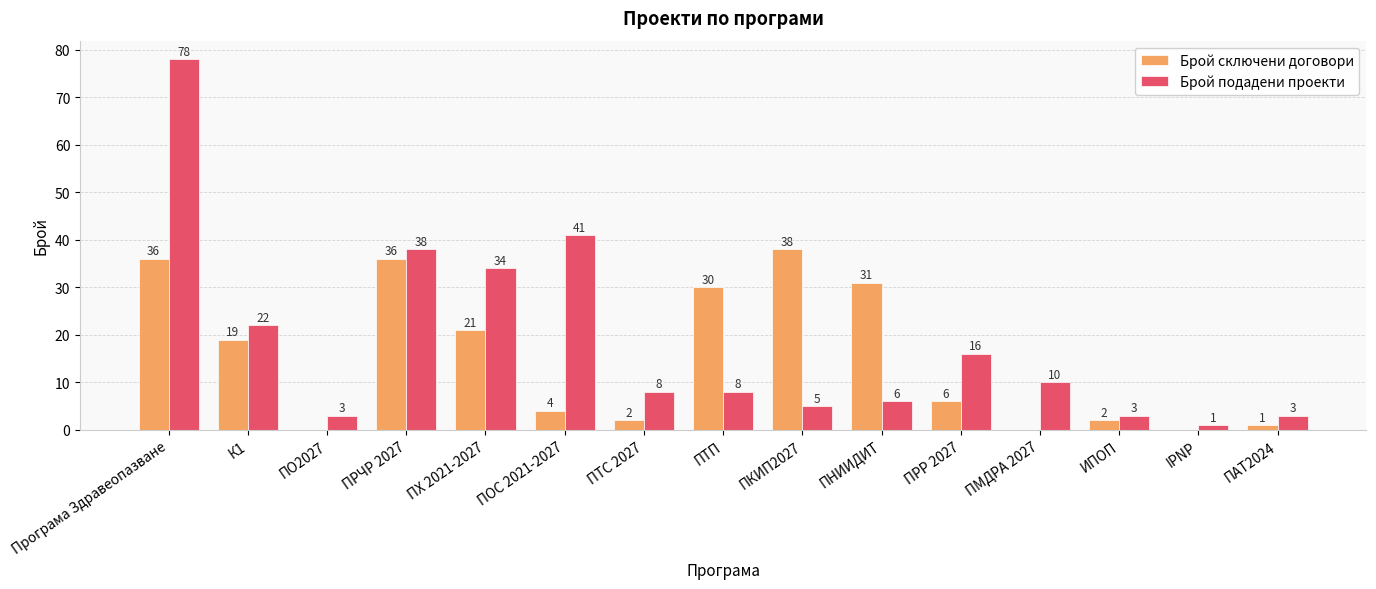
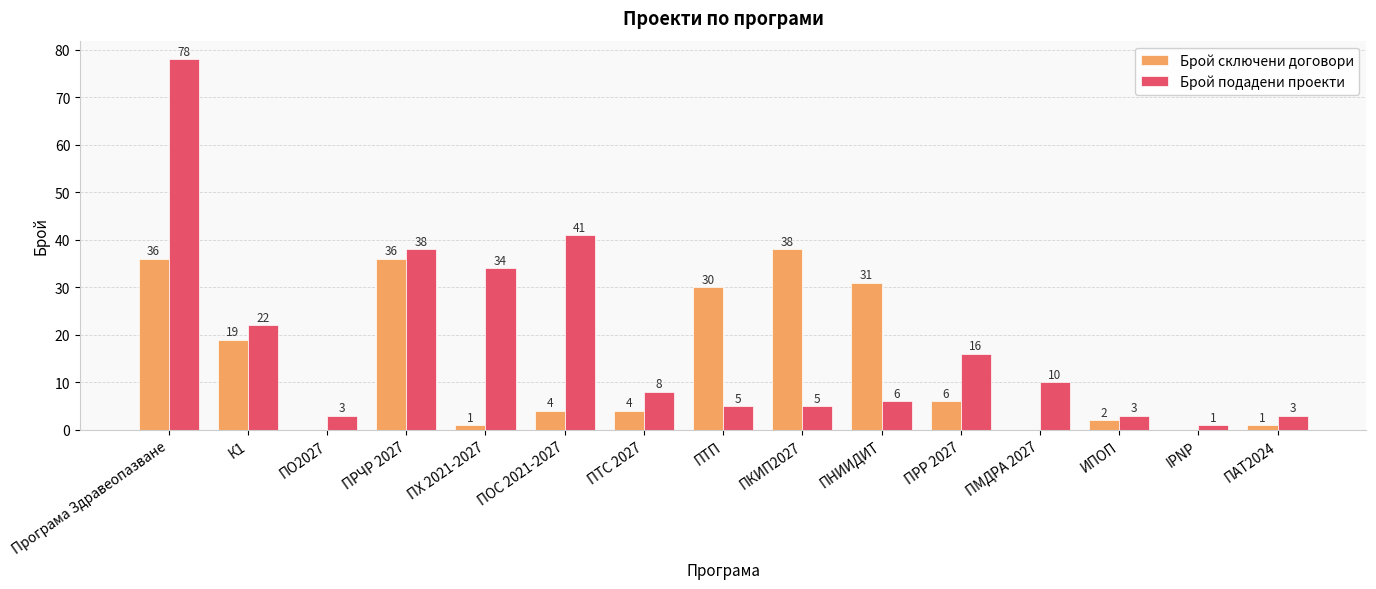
  {
    "Брой сключени договори": {
      "Програма Здравеопазване": 36,
      "К1": 19,
      "ПРЧР 2027": 36,
-     "ПХ 2021-2027": 21,
+     "ПХ 2021-2027": 1,
      "ПОС 2021-2027": 4,
-     "ПТС 2027": 2,
+     "ПТС 2027": 4,
      "ПТП": 30,
      "ПКИП2027": 38,
      "ПНИИДИТ": 31,
      "ПРР 2027": 6,
      "ИПОП": 2,
      "ПАТ2024": 1
    },
    "Брой подадени проекти": {
      "Програма Здравеопазване": 78,
      "К1": 22,
      "ПО2027": 3,
      "ПРЧР 2027": 38,
      "ПХ 2021-2027": 34,
      "ПОС 2021-2027": 41,
      "ПТС 2027": 8,
-     "ПТП": 8,
+     "ПТП": 5,
      "ПКИП2027": 5,
      "ПНИИДИТ": 6,
      "ПРР 2027": 16,
      "ПМДРА 2027": 10,
      "ИПОП": 3,
      "IPNP": 1,
      "ПАТ2024": 3
    }
  }
